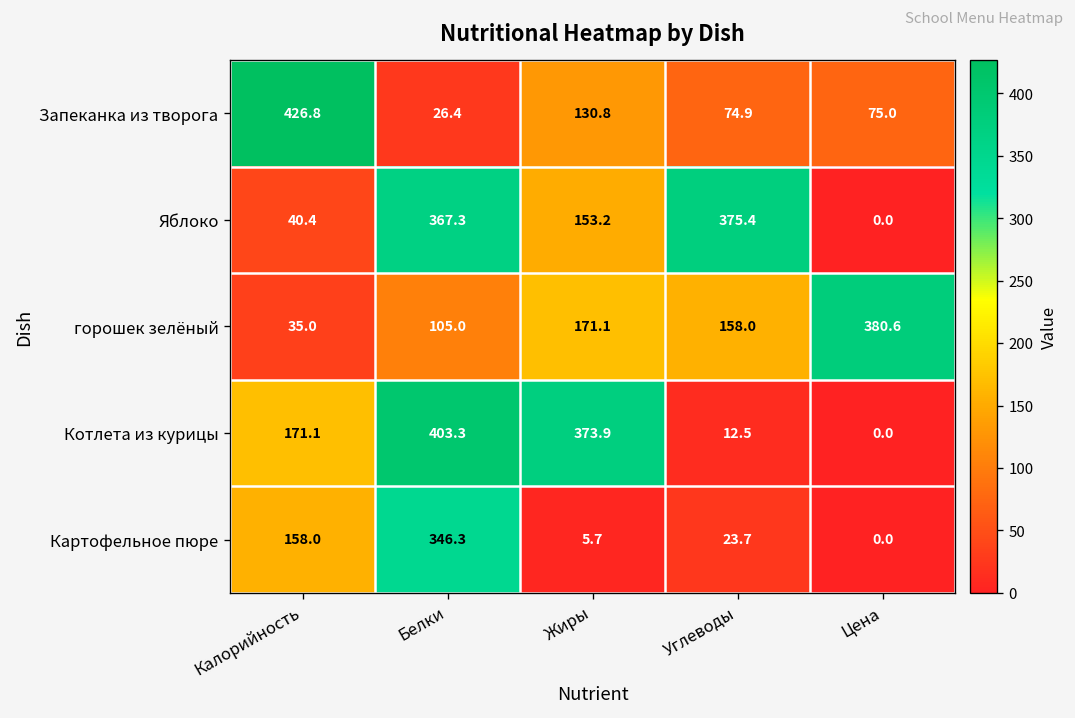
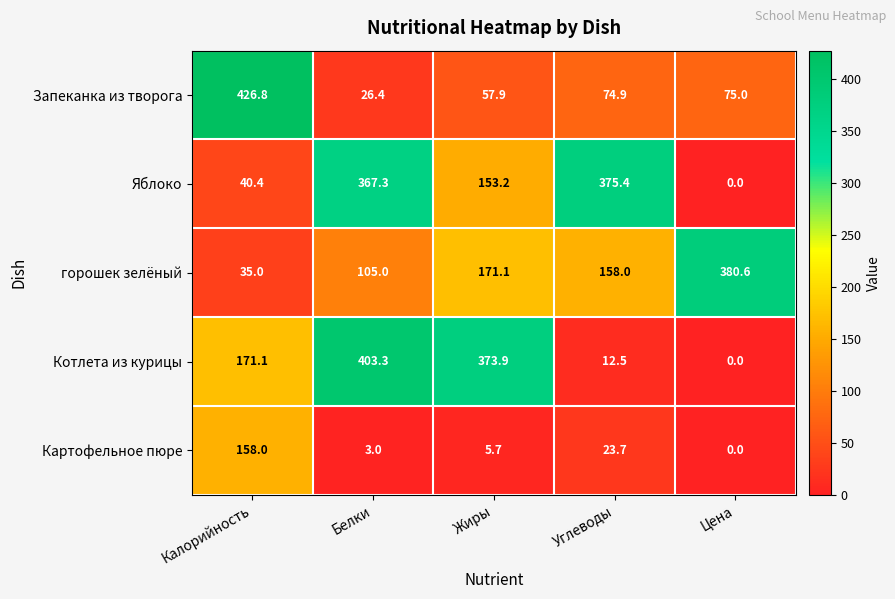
  {
    "Запеканка из творога": {
      "Калорийность": 426.8,
      "Белки": 26.4,
-     "Жиры": 130.8,
+     "Жиры": 57.9,
      "Углеводы": 74.9,
      "Цена": 75.0
    },
    "Яблоко": {
      "Калорийность": 40.4,
      "Белки": 367.3,
      "Жиры": 153.2,
      "Углеводы": 375.4,
      "Цена": 0.0
    },
    "горошек зелёный": {
      "Калорийность": 35.0,
      "Белки": 105.0,
      "Жиры": 171.1,
      "Углеводы": 158.0,
      "Цена": 380.6
    },
    "Котлета из курицы": {
      "Калорийность": 171.1,
      "Белки": 403.3,
      "Жиры": 373.9,
      "Углеводы": 12.5,
      "Цена": 0.0
    },
    "Картофельное пюре": {
      "Калорийность": 158.0,
-     "Белки": 346.3,
+     "Белки": 3.0,
      "Жиры": 5.7,
      "Углеводы": 23.7,
      "Цена": 0.0
    }
  }
